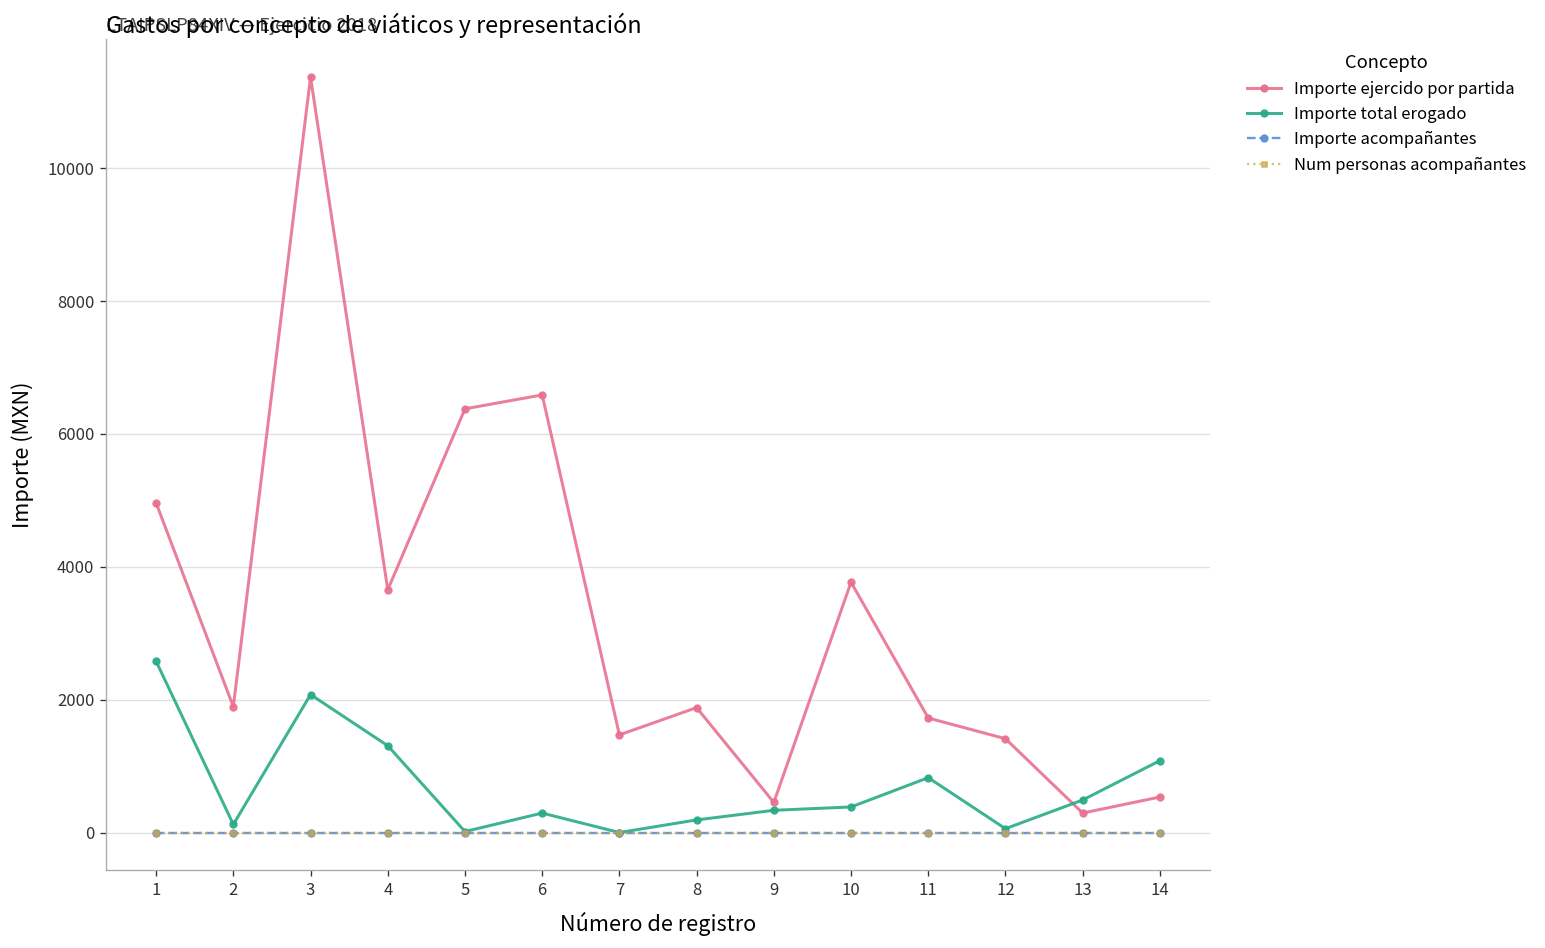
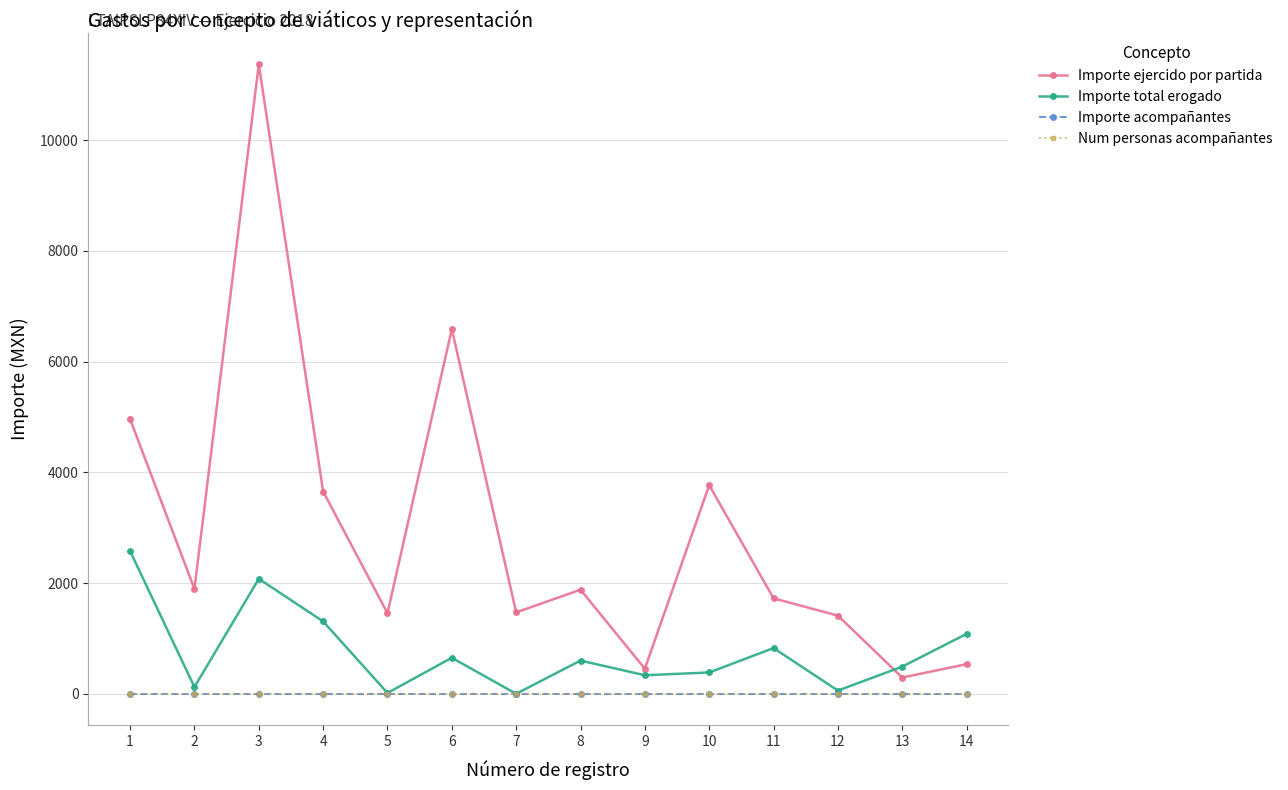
  {
    "Importe ejercido por partida": {
      "1": 5000,
      "2": 1900,
      "3": 11400,
      "4": 3700,
-     "5": 6400,
+     "5": 1500,
      "6": 6600,
      "7": 1500,
      "8": 1900,
      "9": 500,
      "10": 3800,
      "11": 1700,
      "12": 1400,
      "13": 300,
      "14": 500
    },
    "Importe total erogado": {
      "1": 2600,
      "2": 100,
      "3": 2100,
      "4": 1300,
-     "6": 300,
-     "8": 200,
+     "6": 700,
+     "8": 600,
      "9": 300,
      "10": 400,
      "11": 800,
      "12": 100,
      "13": 500,
      "14": 1100
    },
    "Num personas acompañantes": {
      "1": 0,
      "2": 0,
      "3": 0,
      "4": 0,
      "6": 0,
      "8": 0,
      "9": 0,
      "10": 0,
      "11": 0,
      "12": 0,
      "13": 0,
      "14": 0
    }
  }
